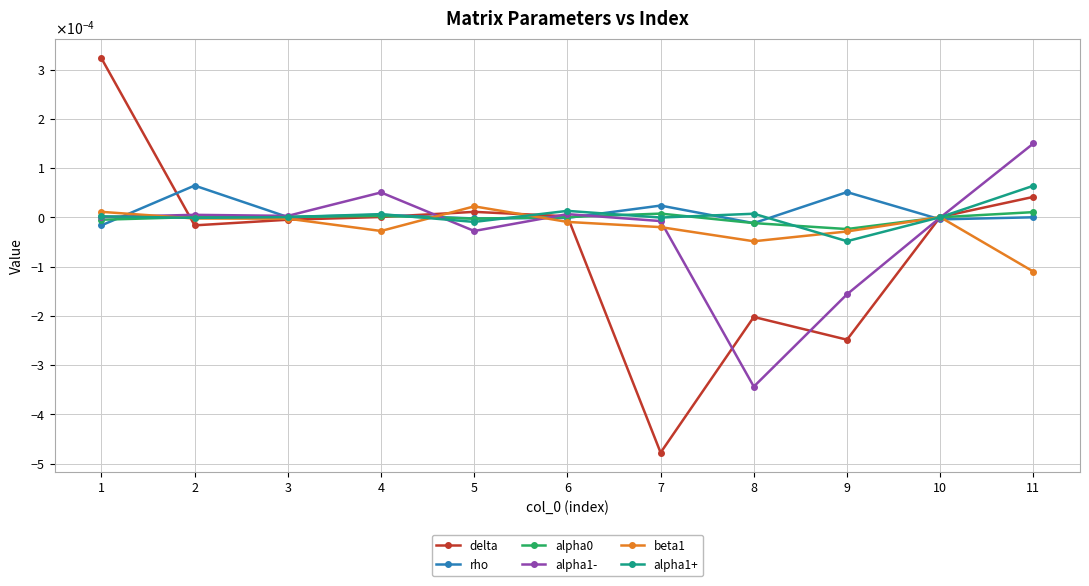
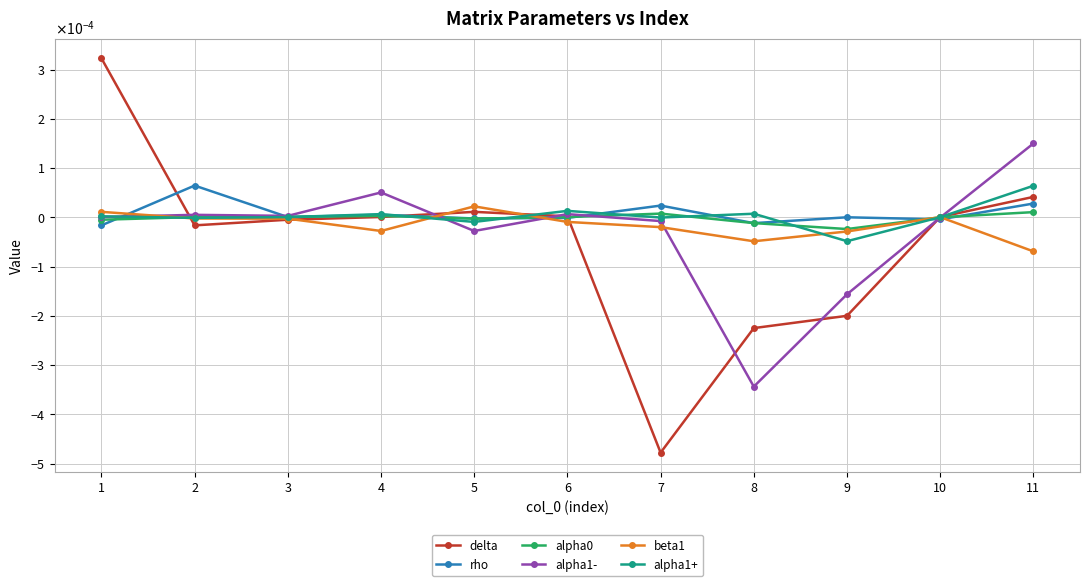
  {
    "delta": {
      "1": 0.00032,
      "2": -0.00002,
      "5": 0.00001,
      "7": -0.00048,
-     "8": -0.00020,
-     "9": -0.00025,
+     "8": -0.00022,
+     "9": -0.00020,
      "11": 0.00004
    },
    "rho": {
      "1": -0.00002,
      "2": 0.00006,
      "7": 0.00002,
-     "9": 0.0001,
-     "11": 0.00000
+     "9": 0.0000,
+     "11": 0.00003
    },
    "alpha1-": {
      "4": 0.00005,
      "5": -0.00003,
      "7": -0.00001,
      "8": -0.00034,
      "9": -0.00016,
      "11": 0.00015
    },
    "beta1": {
      "1": 0.00001,
      "4": -0.00003,
      "5": 0.00002,
      "6": -0.00001,
      "7": -0.00002,
      "8": -0.00005,
-     "11": -0.00011
+     "11": -0.00007
    }
  }
